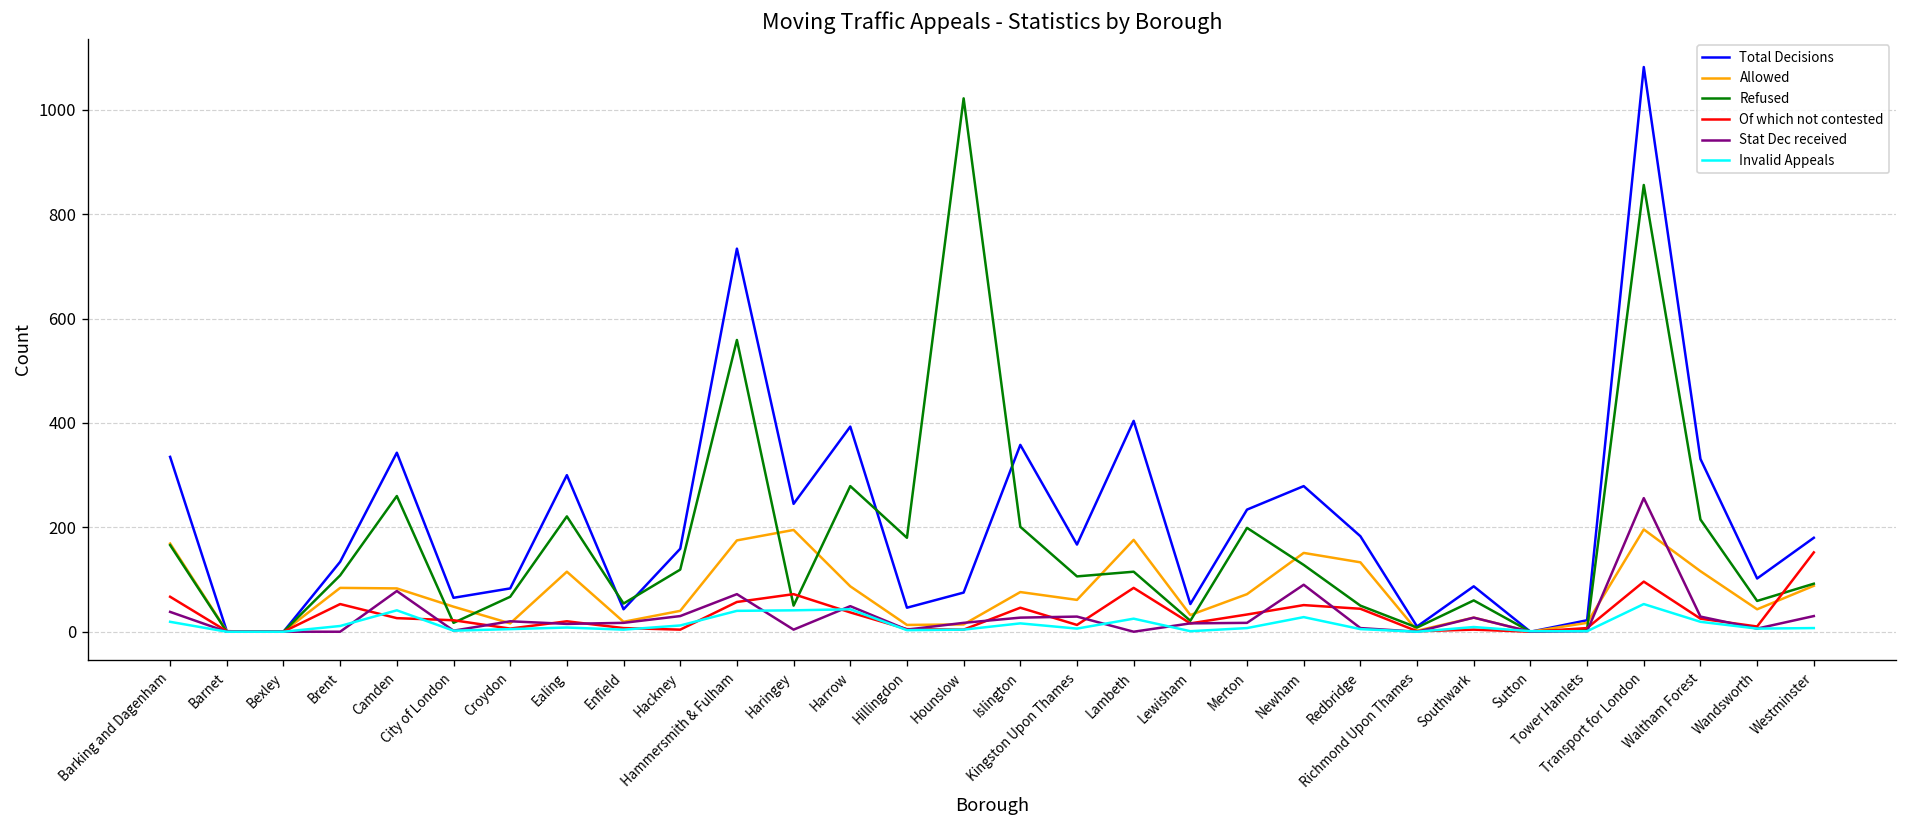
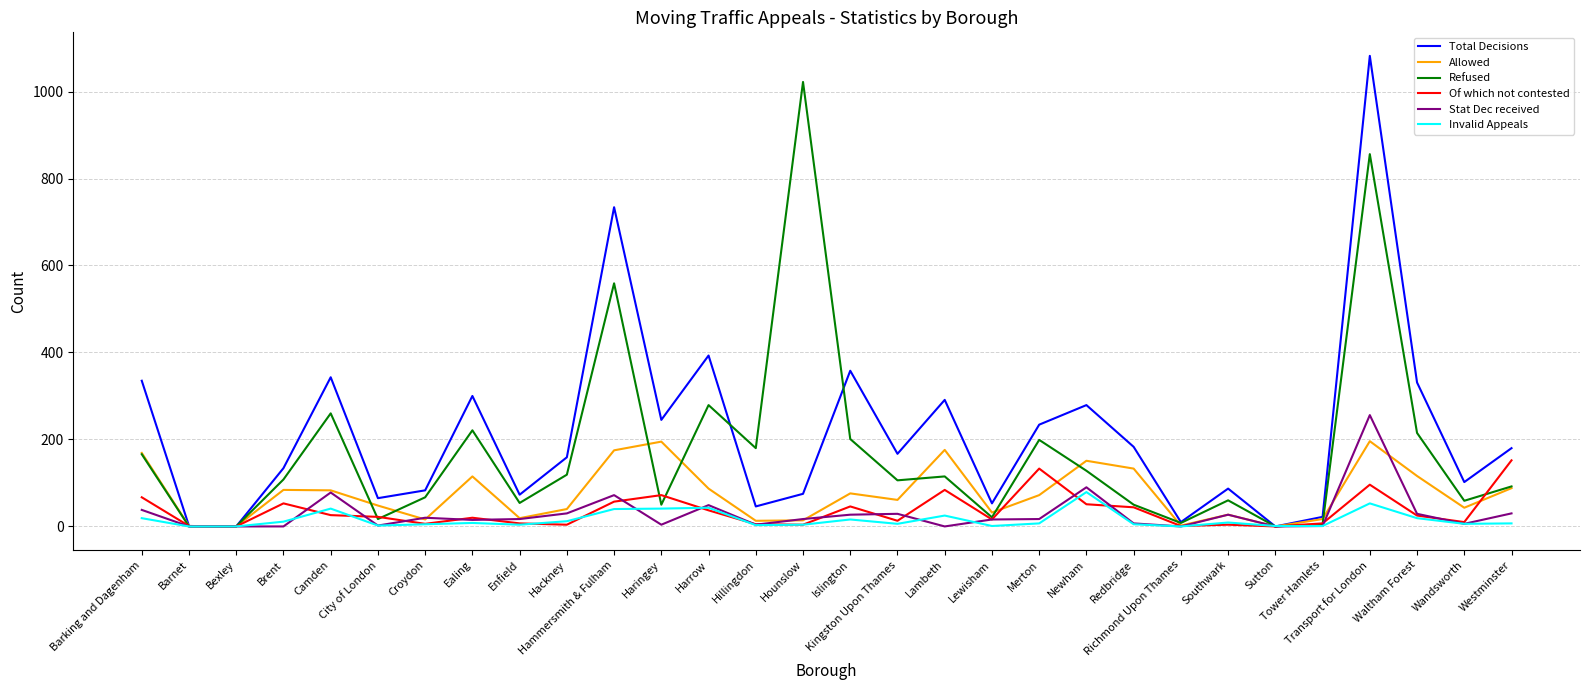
  {
    "Total Decisions": {
      "Barking and Dagenham": 340,
      "Brent": 130,
      "Camden": 340,
      "City of London": 70,
      "Croydon": 80,
      "Ealing": 300,
-     "Enfield": 40,
+     "Enfield": 70,
      "Hackney": 160,
      "Hammersmith & Fulham": 730,
      "Haringey": 250,
      "Harrow": 390,
      "Hillingdon": 50,
      "Hounslow": 80,
      "Islington": 360,
      "Kingston Upon Thames": 170,
-     "Lambeth": 400,
+     "Lambeth": 290,
      "Lewisham": 50,
      "Merton": 230,
      "Newham": 280,
      "Redbridge": 180,
      "Southwark": 90,
      "Transport for London": 1080,
      "Waltham Forest": 330,
      "Wandsworth": 100,
      "Westminster": 180
    },
    "Allowed": {
      "Brent": 80,
      "City of London": 50,
      "Ealing": 120,
      "Hackney": 40,
      "Hammersmith & Fulham": 180,
      "Haringey": 200,
      "Harrow": 90,
      "Hillingdon": 10,
      "Islington": 80,
      "Kingston Upon Thames": 60,
      "Lambeth": 180,
      "Lewisham": 30,
      "Merton": 70,
      "Newham": 150,
      "Redbridge": 130,
      "Transport for London": 200,
      "Waltham Forest": 120,
      "Wandsworth": 40
    },
    "Refused": {
      "Brent": 110,
      "Camden": 260,
      "Croydon": 70,
      "Ealing": 220,
      "Enfield": 50,
      "Hackney": 120,
      "Hammersmith & Fulham": 560,
      "Haringey": 50,
      "Harrow": 280,
      "Hillingdon": 180,
      "Hounslow": 1020,
      "Islington": 200,
      "Kingston Upon Thames": 110,
      "Lambeth": 120,
      "Merton": 200,
      "Newham": 130,
      "Redbridge": 50,
      "Southwark": 60,
      "Transport for London": 860,
      "Waltham Forest": 220,
      "Wandsworth": 60
    },
    "Of which not contested": {
      "Barking and Dagenham": 70,
      "Brent": 50,
      "Camden": 30,
      "Hackney": 0,
      "Hammersmith & Fulham": 60,
      "Haringey": 70,
      "Harrow": 40,
      "Islington": 50,
      "Kingston Upon Thames": 10,
      "Lambeth": 80,
-     "Merton": 30,
+     "Merton": 130,
      "Newham": 50,
      "Redbridge": 40,
      "Transport for London": 100,
      "Westminster": 150
    },
    "Stat Dec received": {
      "Barking and Dagenham": 40,
      "Brent": 0,
      "Hackney": 30,
      "Hammersmith & Fulham": 70,
      "Haringey": 0,
      "Harrow": 50,
      "Islington": 30,
      "Kingston Upon Thames": 30,
      "Lambeth": 0,
      "Merton": 20,
      "Newham": 90,
      "Transport for London": 260,
      "Westminster": 30
    },
    "Invalid Appeals": {
      "Barking and Dagenham": 20,
      "Brent": 10,
      "Camden": 40,
      "Ealing": 10,
      "Hackney": 10,
      "Hammersmith & Fulham": 40,
      "Haringey": 40,
      "Harrow": 40,
      "Islington": 20,
      "Kingston Upon Thames": 10,
      "Lambeth": 30,
      "Lewisham": 0,
      "Merton": 10,
-     "Newham": 30,
+     "Newham": 80,
      "Transport for London": 50,
      "Waltham Forest": 20,
      "Westminster": 10
    }
  }
